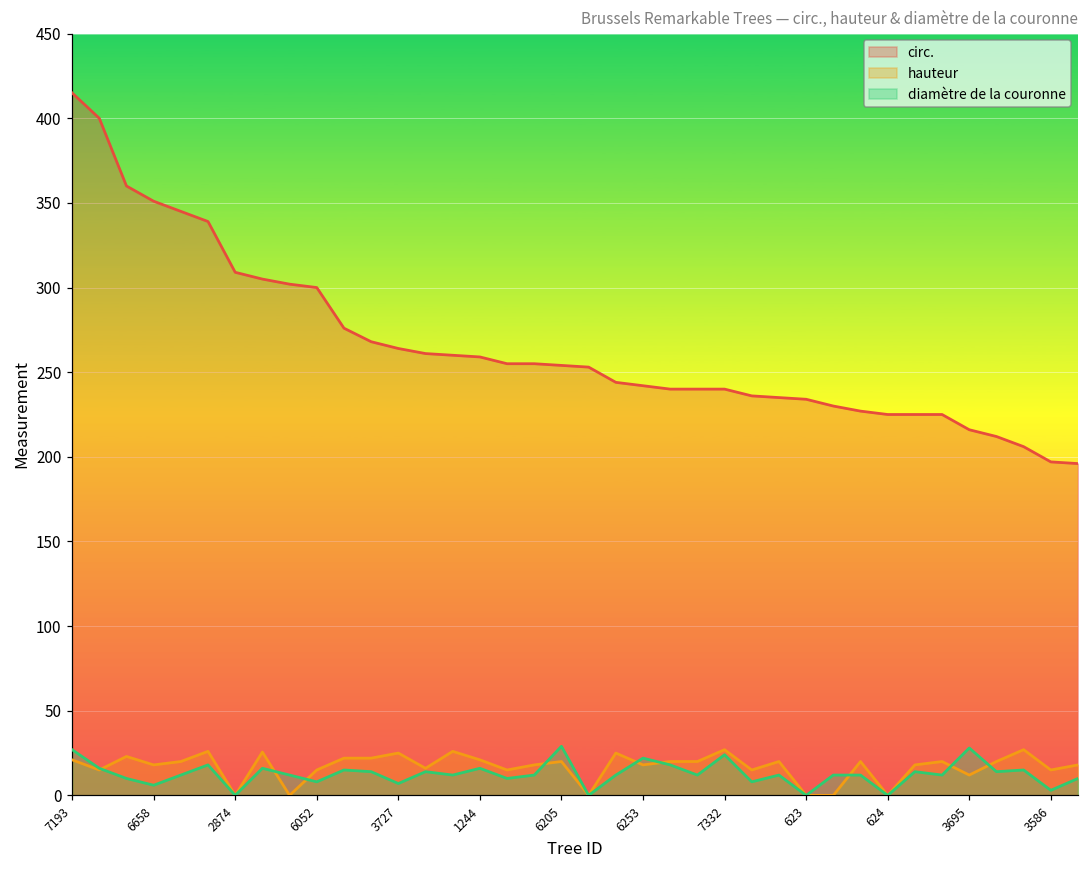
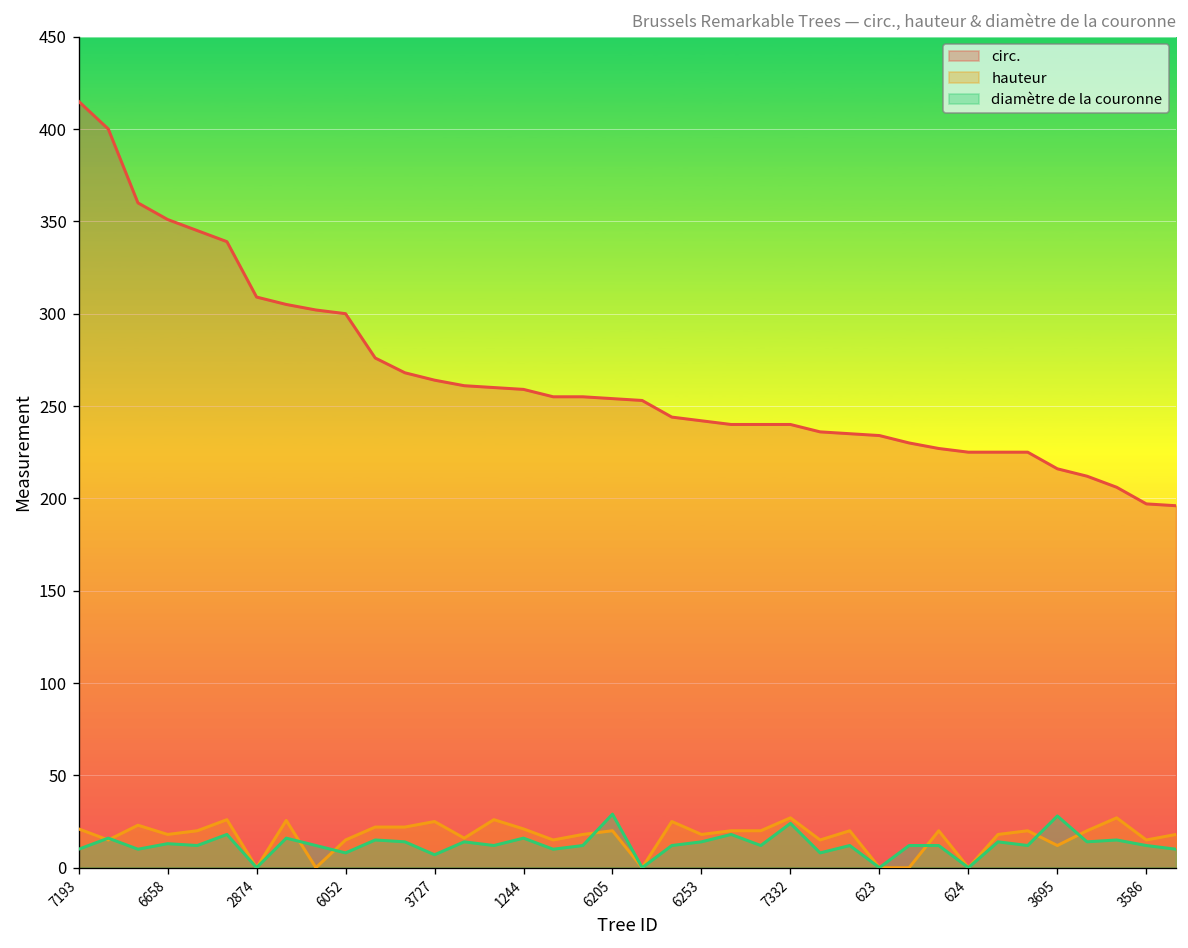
  {
    "diamètre de la couronne": {
-     "7193": 27,
-     "6658": 6,
+     "7193": 10,
+     "6658": 13,
      "6052": 8,
      "3727": 7,
      "1244": 16,
      "6205": 29,
-     "6253": 22,
+     "6253": 14,
      "7332": 24,
      "3695": 28,
-     "3586": 3
+     "3586": 12
    }
  }
